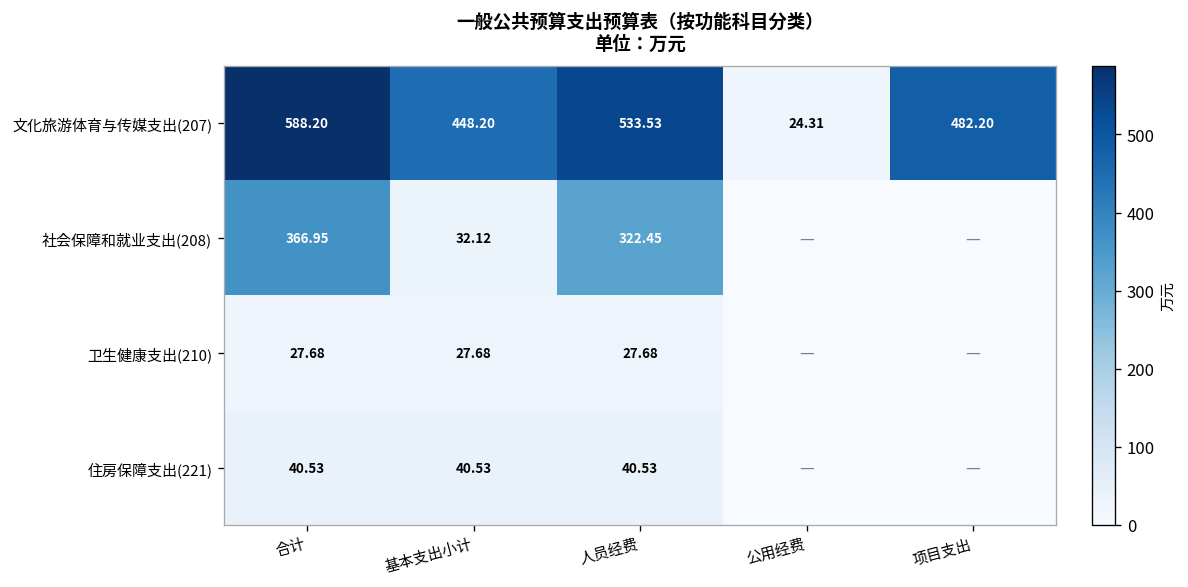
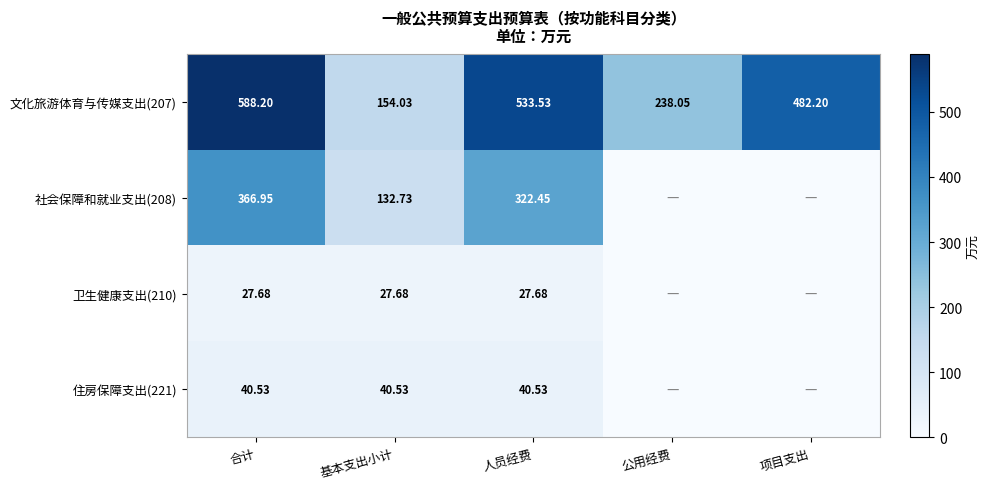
  {
    "文化旅游体育与传媒支出(207)": {
      "合计": 588.20,
-     "基本支出小计": 448.20,
+     "基本支出小计": 154.03,
      "人员经费": 533.53,
-     "公用经费": 24.31,
+     "公用经费": 238.05,
      "项目支出": 482.20
    },
    "社会保障和就业支出(208)": {
      "合计": 366.95,
-     "基本支出小计": 32.12,
+     "基本支出小计": 132.73,
      "人员经费": 322.45
    },
    "卫生健康支出(210)": {
      "合计": 27.68,
      "基本支出小计": 27.68,
      "人员经费": 27.68
    },
    "住房保障支出(221)": {
      "合计": 40.53,
      "基本支出小计": 40.53,
      "人员经费": 40.53
    }
  }
